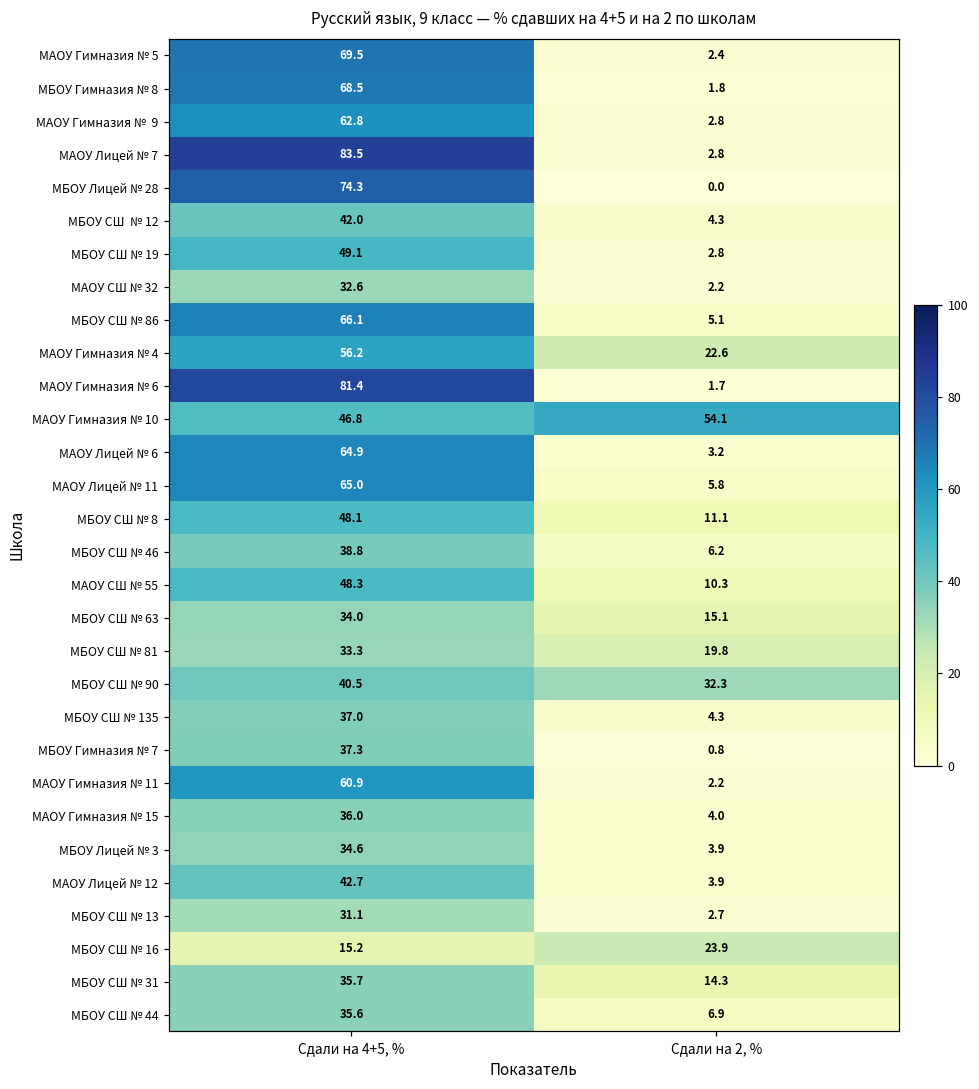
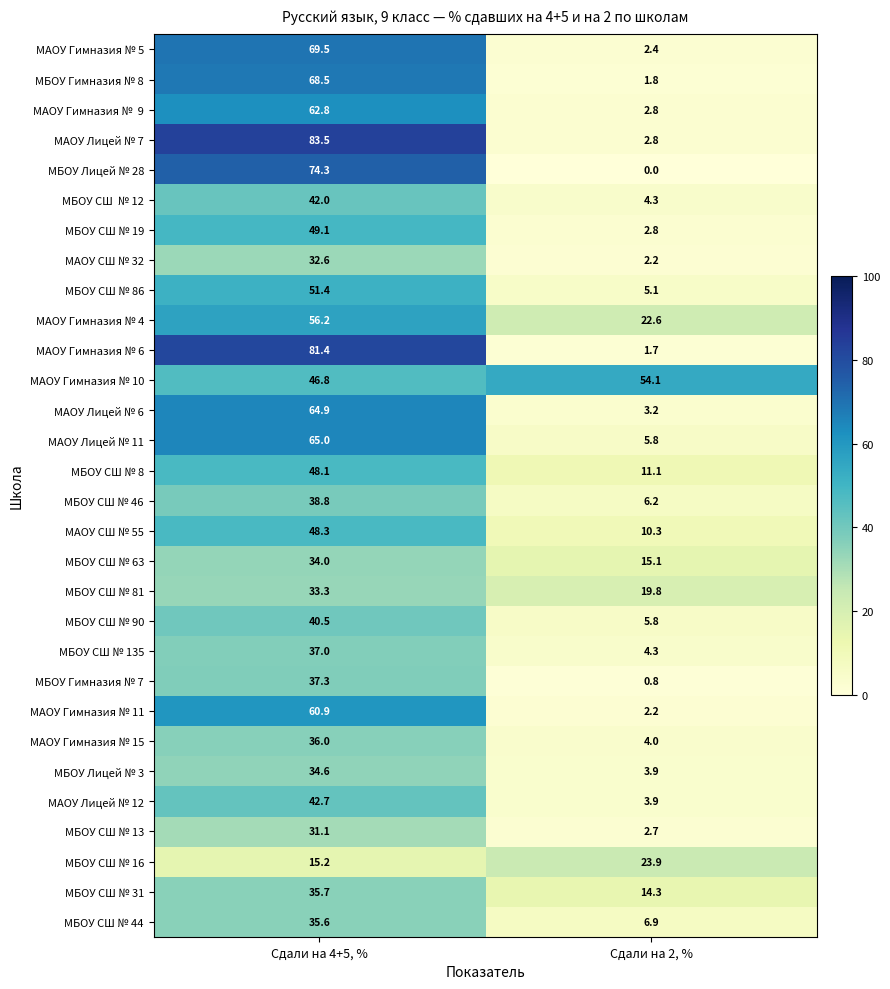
  {
    "МАОУ Гимназия № 5": {
      "Сдали на 4+5, %": 69.5,
      "Сдали на 2, %": 2.4
    },
    "МБОУ Гимназия № 8": {
      "Сдали на 4+5, %": 68.5,
      "Сдали на 2, %": 1.8
    },
    "МАОУ Гимназия № 9": {
      "Сдали на 4+5, %": 62.8,
      "Сдали на 2, %": 2.8
    },
    "МАОУ Лицей № 7": {
      "Сдали на 4+5, %": 83.5,
      "Сдали на 2, %": 2.8
    },
    "МБОУ Лицей № 28": {
      "Сдали на 4+5, %": 74.3,
      "Сдали на 2, %": 0.0
    },
    "МБОУ СШ № 12": {
      "Сдали на 4+5, %": 42.0,
      "Сдали на 2, %": 4.3
    },
    "МБОУ СШ № 19": {
      "Сдали на 4+5, %": 49.1,
      "Сдали на 2, %": 2.8
    },
    "МАОУ СШ № 32": {
      "Сдали на 4+5, %": 32.6,
      "Сдали на 2, %": 2.2
    },
    "МБОУ СШ № 86": {
-     "Сдали на 4+5, %": 66.1,
+     "Сдали на 4+5, %": 51.4,
      "Сдали на 2, %": 5.1
    },
    "МАОУ Гимназия № 4": {
      "Сдали на 4+5, %": 56.2,
      "Сдали на 2, %": 22.6
    },
    "МАОУ Гимназия № 6": {
      "Сдали на 4+5, %": 81.4,
      "Сдали на 2, %": 1.7
    },
    "МАОУ Гимназия № 10": {
      "Сдали на 4+5, %": 46.8,
      "Сдали на 2, %": 54.1
    },
    "МАОУ Лицей № 6": {
      "Сдали на 4+5, %": 64.9,
      "Сдали на 2, %": 3.2
    },
    "МАОУ Лицей № 11": {
      "Сдали на 4+5, %": 65.0,
      "Сдали на 2, %": 5.8
    },
    "МБОУ СШ № 8": {
      "Сдали на 4+5, %": 48.1,
      "Сдали на 2, %": 11.1
    },
    "МБОУ СШ № 46": {
      "Сдали на 4+5, %": 38.8,
      "Сдали на 2, %": 6.2
    },
    "МАОУ СШ № 55": {
      "Сдали на 4+5, %": 48.3,
      "Сдали на 2, %": 10.3
    },
    "МБОУ СШ № 63": {
      "Сдали на 4+5, %": 34.0,
      "Сдали на 2, %": 15.1
    },
    "МБОУ СШ № 81": {
      "Сдали на 4+5, %": 33.3,
      "Сдали на 2, %": 19.8
    },
    "МБОУ СШ № 90": {
      "Сдали на 4+5, %": 40.5,
-     "Сдали на 2, %": 32.3
+     "Сдали на 2, %": 5.8
    },
    "МБОУ СШ № 135": {
      "Сдали на 4+5, %": 37.0,
      "Сдали на 2, %": 4.3
    },
    "МБОУ Гимназия № 7": {
      "Сдали на 4+5, %": 37.3,
      "Сдали на 2, %": 0.8
    },
    "МАОУ Гимназия № 11": {
      "Сдали на 4+5, %": 60.9,
      "Сдали на 2, %": 2.2
    },
    "МАОУ Гимназия № 15": {
      "Сдали на 4+5, %": 36.0,
      "Сдали на 2, %": 4.0
    },
    "МБОУ Лицей № 3": {
      "Сдали на 4+5, %": 34.6,
      "Сдали на 2, %": 3.9
    },
    "МАОУ Лицей № 12": {
      "Сдали на 4+5, %": 42.7,
      "Сдали на 2, %": 3.9
    },
    "МБОУ СШ № 13": {
      "Сдали на 4+5, %": 31.1,
      "Сдали на 2, %": 2.7
    },
    "МБОУ СШ № 16": {
      "Сдали на 4+5, %": 15.2,
      "Сдали на 2, %": 23.9
    },
    "МБОУ СШ № 31": {
      "Сдали на 4+5, %": 35.7,
      "Сдали на 2, %": 14.3
    },
    "МБОУ СШ № 44": {
      "Сдали на 4+5, %": 35.6,
      "Сдали на 2, %": 6.9
    }
  }
